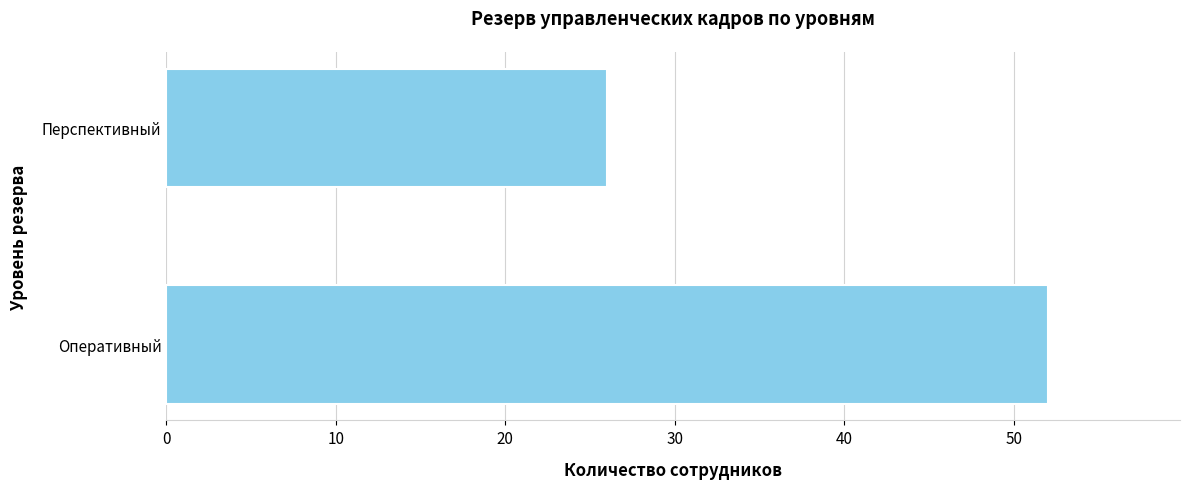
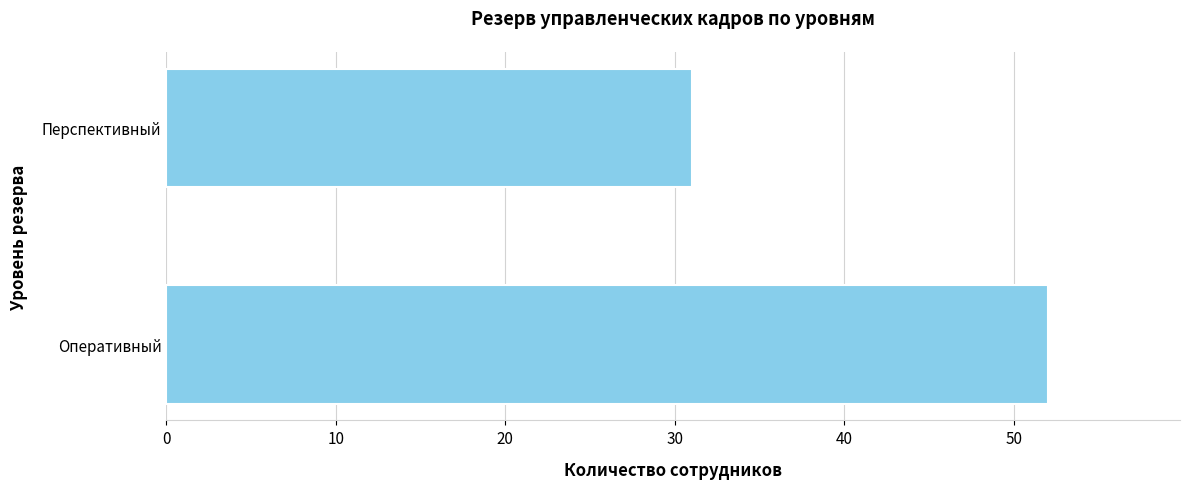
  {
-   "Перспективный": 26,
+   "Перспективный": 31,
    "Оперативный": 52
  }
